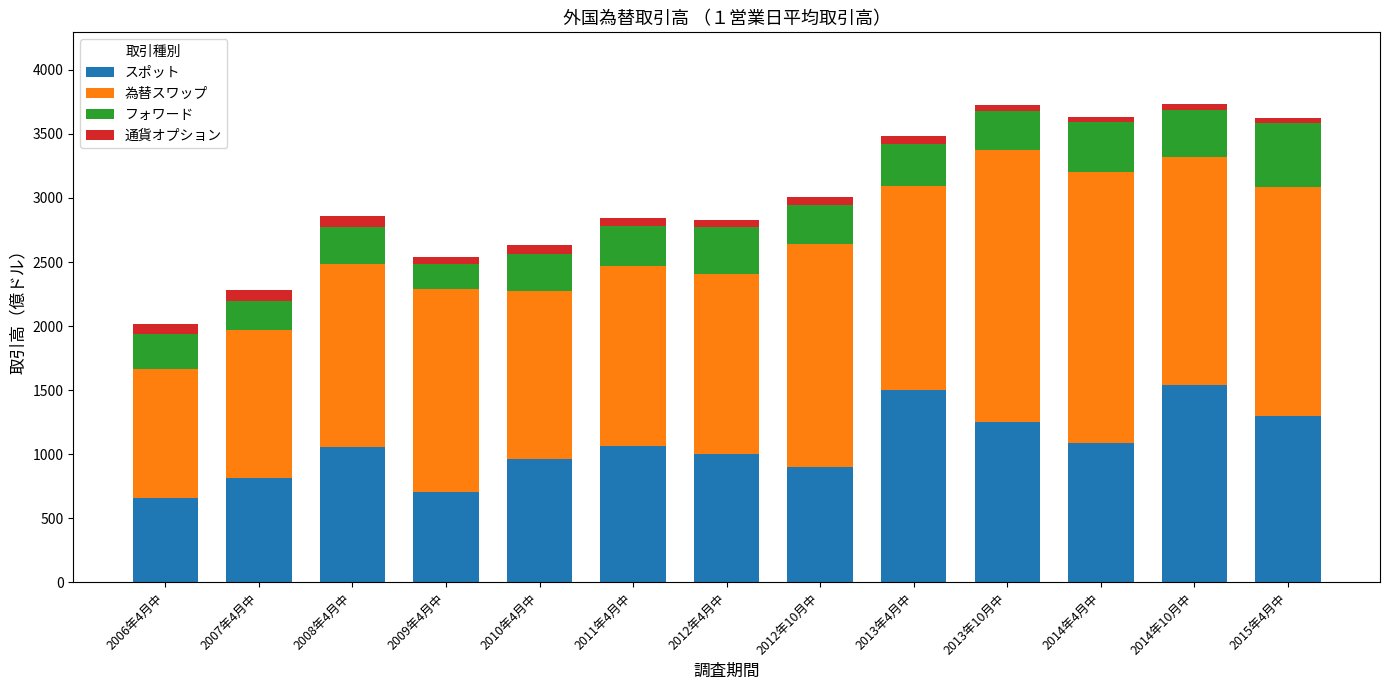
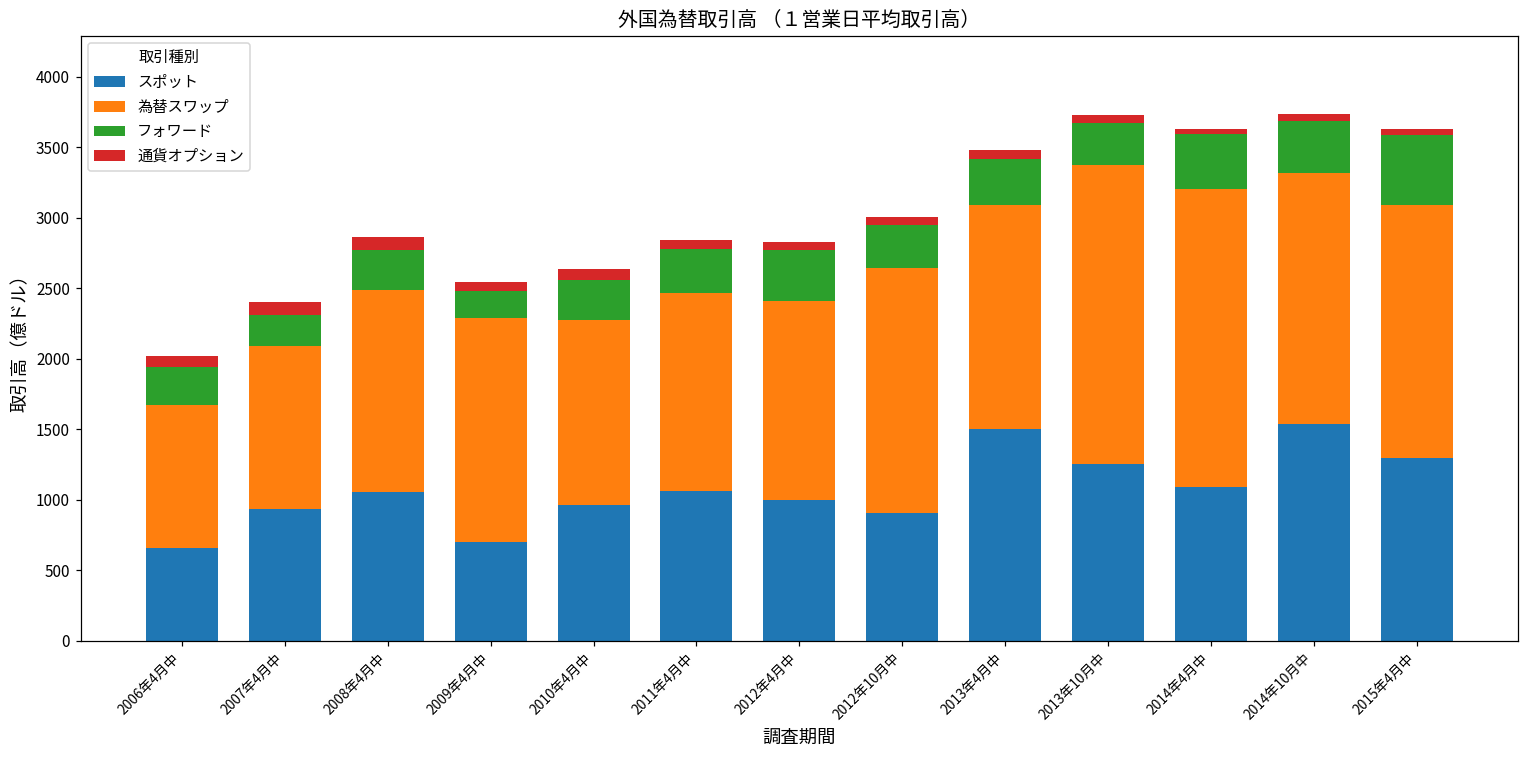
  {
    "スポット": {
      "2006年4月中": 660,
-     "2007年4月中": 810,
+     "2007年4月中": 930,
      "2008年4月中": 1050,
      "2009年4月中": 700,
      "2010年4月中": 970,
      "2011年4月中": 1060,
      "2012年4月中": 1000,
      "2012年10月中": 900,
      "2013年4月中": 1500,
      "2013年10月中": 1250,
      "2014年4月中": 1090,
      "2014年10月中": 1540,
      "2015年4月中": 1300
    },
    "為替スワップ": {
      "2006年4月中": 1010,
      "2007年4月中": 1160,
      "2008年4月中": 1430,
      "2009年4月中": 1590,
      "2010年4月中": 1310,
      "2011年4月中": 1410,
      "2012年4月中": 1410,
      "2012年10月中": 1740,
      "2013年4月中": 1590,
      "2013年10月中": 2120,
      "2014年4月中": 2110,
      "2014年10月中": 1780,
      "2015年4月中": 1790
    },
    "フォワード": {
      "2006年4月中": 270,
      "2007年4月中": 220,
      "2008年4月中": 280,
      "2009年4月中": 190,
      "2010年4月中": 290,
      "2011年4月中": 310,
      "2012年4月中": 360,
      "2012年10月中": 300,
      "2013年4月中": 330,
      "2013年10月中": 310,
      "2014年4月中": 390,
      "2014年10月中": 370,
      "2015年4月中": 500
    },
    "通貨オプション": {
      "2006年4月中": 80,
      "2007年4月中": 90,
      "2008年4月中": 90,
      "2009年4月中": 60,
      "2010年4月中": 80,
      "2011年4月中": 70,
      "2012年4月中": 60,
      "2012年10月中": 60,
      "2013年4月中": 60,
      "2013年10月中": 50,
      "2014年4月中": 40,
      "2014年10月中": 50,
      "2015年4月中": 40
    }
  }
